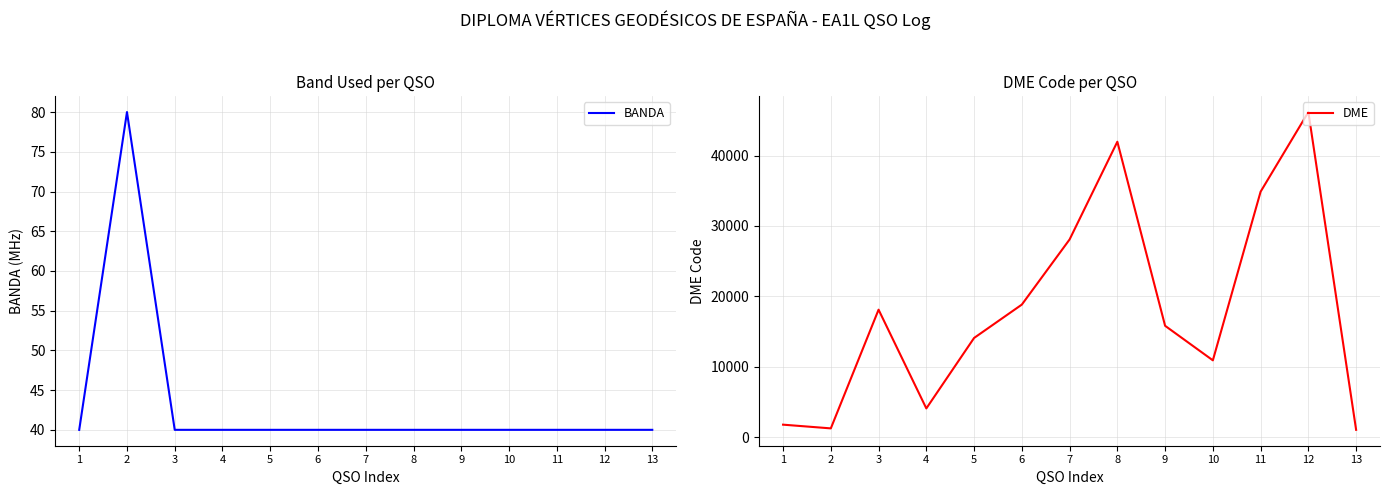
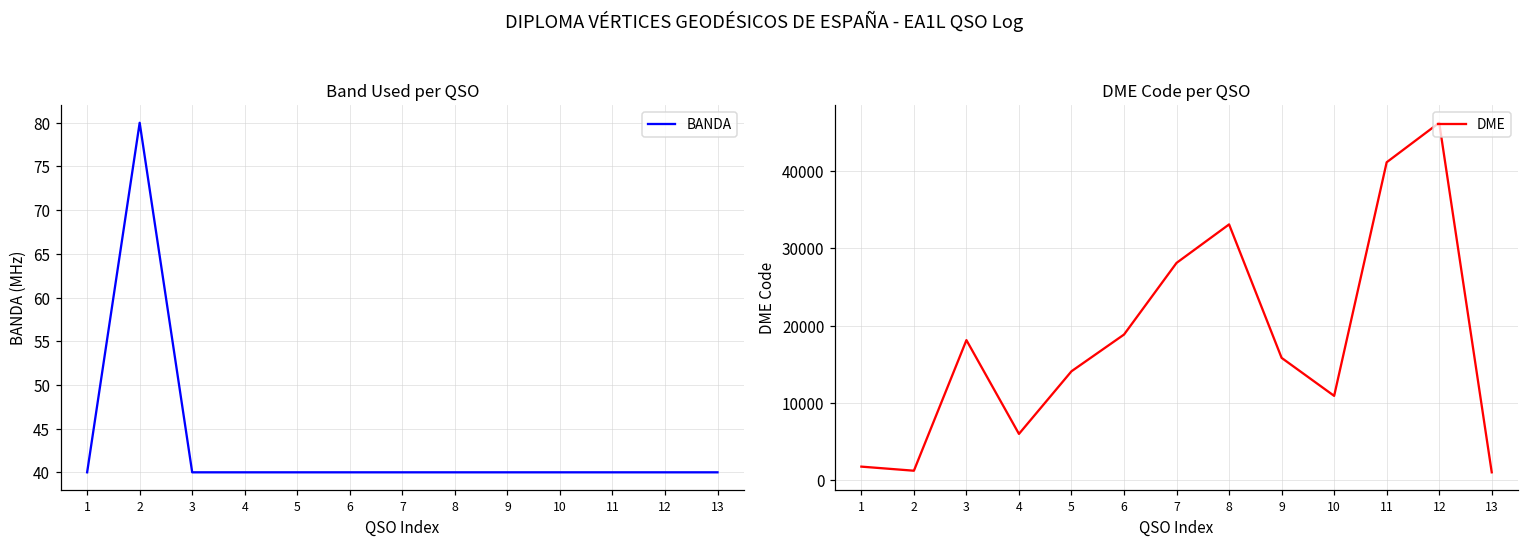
  {
    "Band Used per QSO": {
      "1": 40,
      "2": 80,
      "3": 40,
      "4": 40,
      "5": 40,
      "6": 40,
      "7": 40,
      "8": 40,
      "9": 40,
      "10": 40,
      "11": 40,
      "12": 40,
      "13": 40
    },
    "DME Code per QSO": {
      "1": 2000,
      "2": 1000,
      "3": 18000,
-     "4": 4000,
+     "4": 6000,
      "5": 14000,
      "6": 19000,
      "7": 28000,
-     "8": 42000,
+     "8": 33000,
      "9": 16000,
      "10": 11000,
-     "11": 35000,
+     "11": 41000,
      "13": 1000
    }
  }
